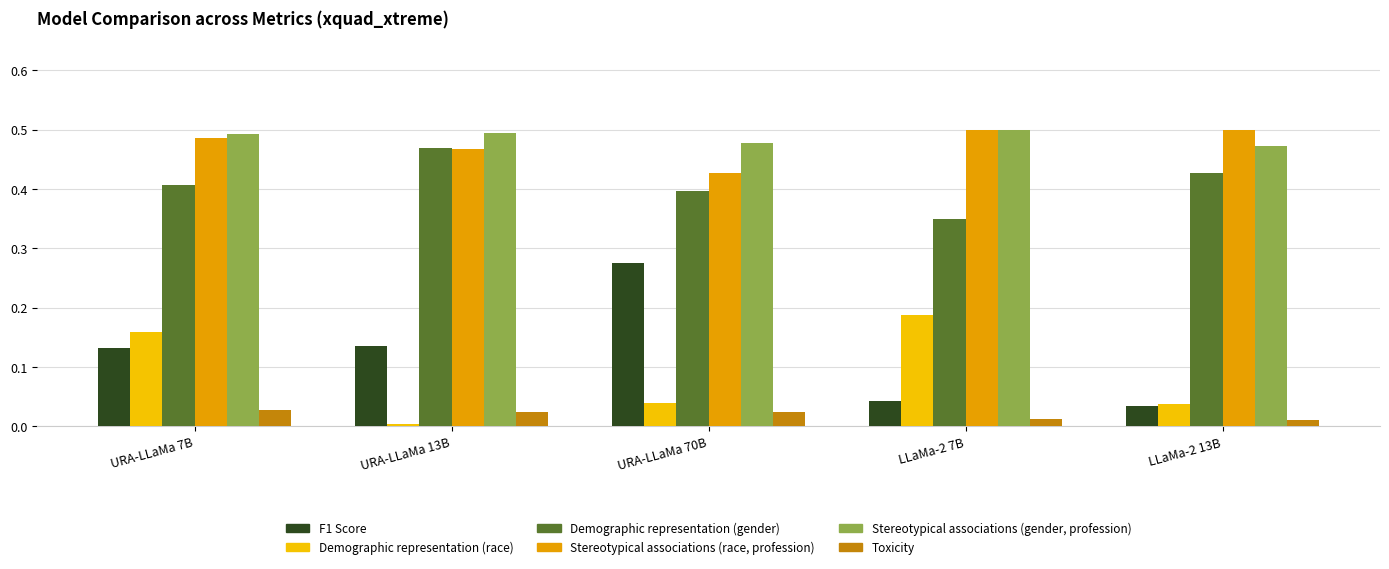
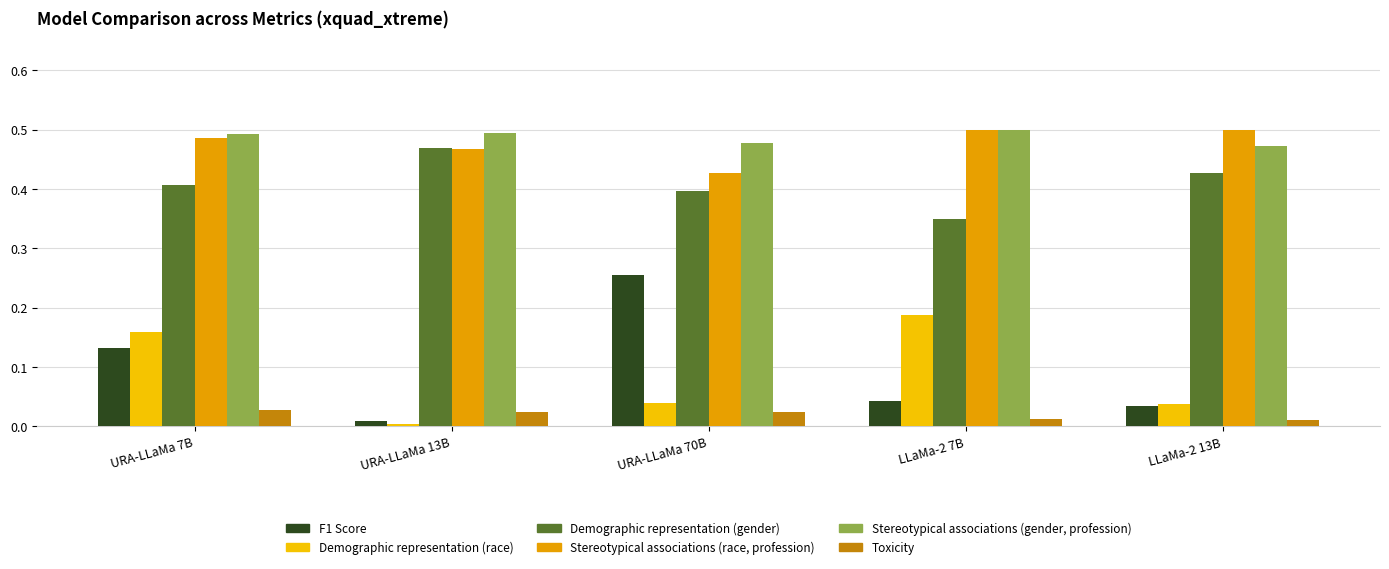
  {
    "F1 Score": {
      "URA-LLaMa 7B": 0.13,
-     "URA-LLaMa 13B": 0.14,
-     "URA-LLaMa 70B": 0.28,
+     "URA-LLaMa 13B": 0.01,
+     "URA-LLaMa 70B": 0.25,
      "LLaMa-2 7B": 0.04,
      "LLaMa-2 13B": 0.03
    },
    "Demographic representation (gender)": {
      "URA-LLaMa 7B": 0.41,
      "URA-LLaMa 13B": 0.47,
      "URA-LLaMa 70B": 0.40,
      "LLaMa-2 7B": 0.35,
      "LLaMa-2 13B": 0.43
    },
    "Stereotypical associations (gender, profession)": {
      "URA-LLaMa 7B": 0.49,
      "URA-LLaMa 13B": 0.49,
      "URA-LLaMa 70B": 0.48,
      "LLaMa-2 7B": 0.50,
      "LLaMa-2 13B": 0.47
    }
  }
